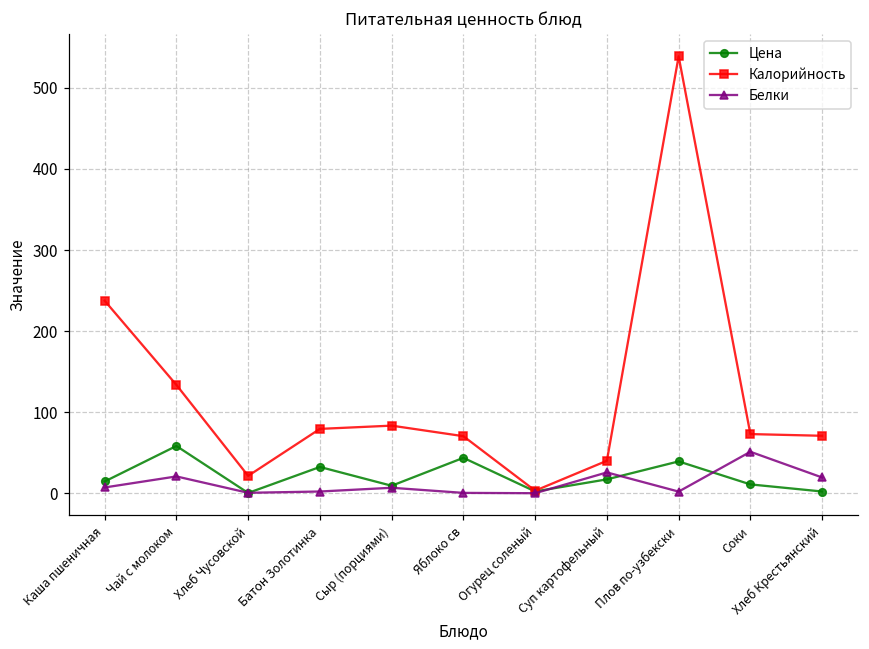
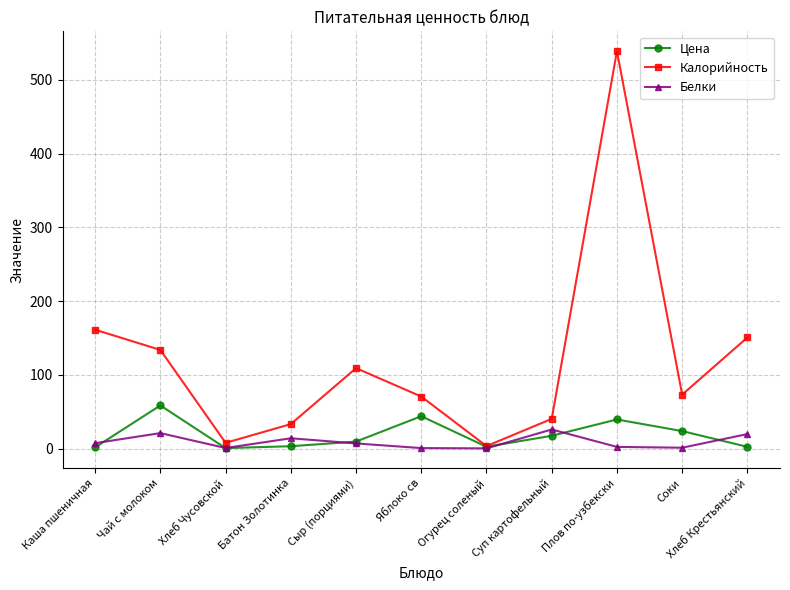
  {
    "Цена": {
-     "Каша пшеничная": 10,
+     "Каша пшеничная": 0,
      "Чай с молоком": 60,
-     "Батон Золотинка": 30,
+     "Батон Золотинка": 0,
      "Яблоко св": 40,
      "Суп картофельный": 20,
      "Плов по-узбекски": 40,
-     "Соки": 10,
+     "Соки": 20,
      "Хлеб Крестьянский": 0
    },
    "Калорийность": {
-     "Каша пшеничная": 240,
+     "Каша пшеничная": 160,
      "Чай с молоком": 130,
-     "Хлеб Чусовской": 20,
-     "Батон Золотинка": 80,
-     "Сыр (порциями)": 80,
+     "Хлеб Чусовской": 10,
+     "Батон Золотинка": 30,
+     "Сыр (порциями)": 110,
      "Яблоко св": 70,
      "Суп картофельный": 40,
      "Плов по-узбекски": 540,
      "Соки": 70,
-     "Хлеб Крестьянский": 70
+     "Хлеб Крестьянский": 150
    },
    "Белки": {
      "Каша пшеничная": 10,
      "Чай с молоком": 20,
-     "Батон Золотинка": 0,
+     "Батон Золотинка": 10,
      "Яблоко св": 0,
      "Суп картофельный": 30,
      "Плов по-узбекски": 0,
-     "Соки": 50,
+     "Соки": 0,
      "Хлеб Крестьянский": 20
    }
  }
